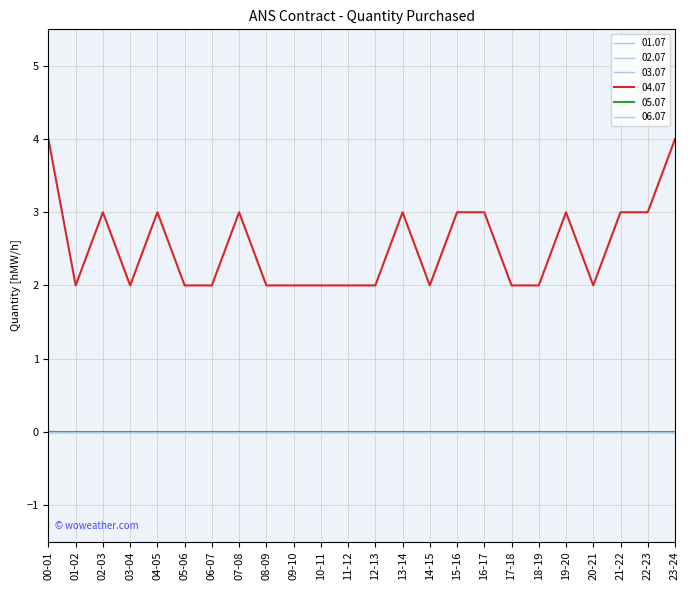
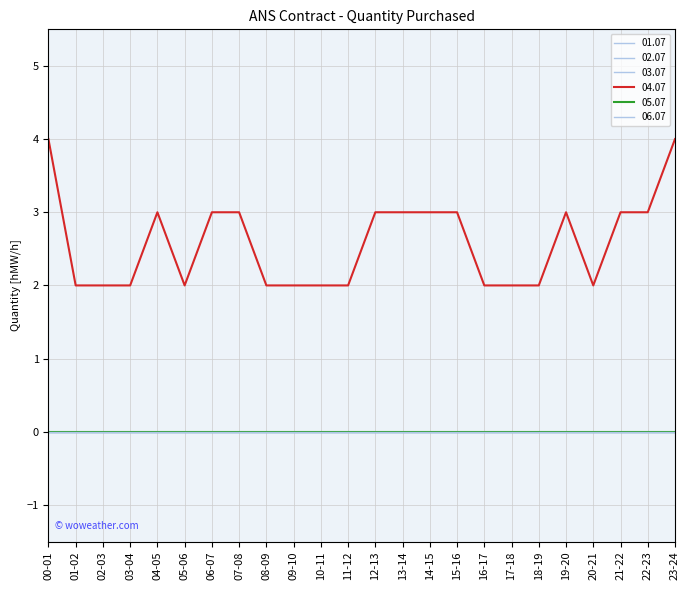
  {
    "06.07": {
      "00-01": 0,
      "01-02": 0,
      "02-03": 0,
      "03-04": 0,
      "04-05": 0,
      "05-06": 0,
      "06-07": 0,
      "07-08": 0,
      "08-09": 0,
      "09-10": 0,
      "10-11": 0,
      "11-12": 0,
      "12-13": 0,
      "13-14": 0,
      "14-15": 0,
      "15-16": 0,
      "16-17": 0,
      "17-18": 0,
      "18-19": 0,
      "19-20": 0,
      "20-21": 0,
      "21-22": 0,
      "22-23": 0,
      "23-24": 0
    },
    "04.07": {
      "00-01": 4,
      "01-02": 2,
-     "02-03": 3,
+     "02-03": 2,
      "03-04": 2,
      "04-05": 3,
      "05-06": 2,
-     "06-07": 2,
+     "06-07": 3,
      "07-08": 3,
      "08-09": 2,
      "09-10": 2,
      "10-11": 2,
      "11-12": 2,
-     "12-13": 2,
+     "12-13": 3,
      "13-14": 3,
-     "14-15": 2,
+     "14-15": 3,
      "15-16": 3,
-     "16-17": 3,
+     "16-17": 2,
      "17-18": 2,
      "18-19": 2,
      "19-20": 3,
      "20-21": 2,
      "21-22": 3,
      "22-23": 3,
      "23-24": 4
    }
  }
